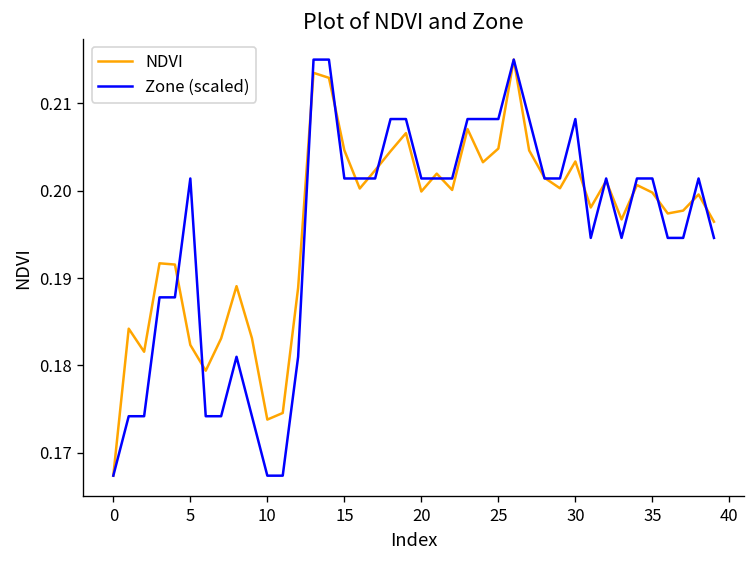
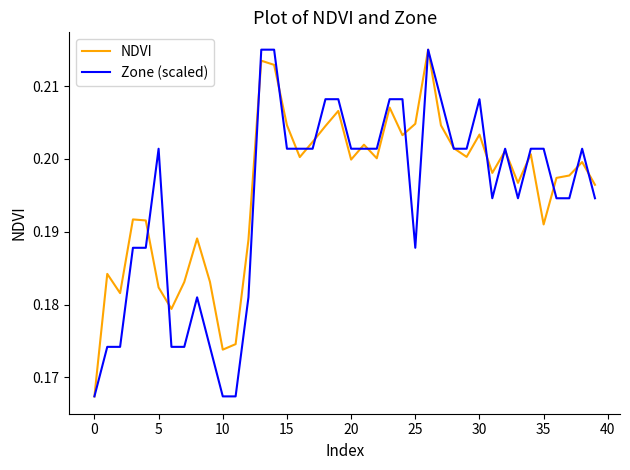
  {
    "NDVI": {
      "5": 0.182,
      "10": 0.174,
      "15": 0.205,
      "20": 0.200,
      "25": 0.205,
      "30": 0.203,
-     "35": 0.200
+     "35": 0.191
    },
    "Zone (scaled)": {
      "5": 0.201,
      "10": 0.167,
      "15": 0.201,
      "20": 0.201,
-     "25": 0.208,
+     "25": 0.188,
      "30": 0.208,
      "35": 0.201
    }
  }
